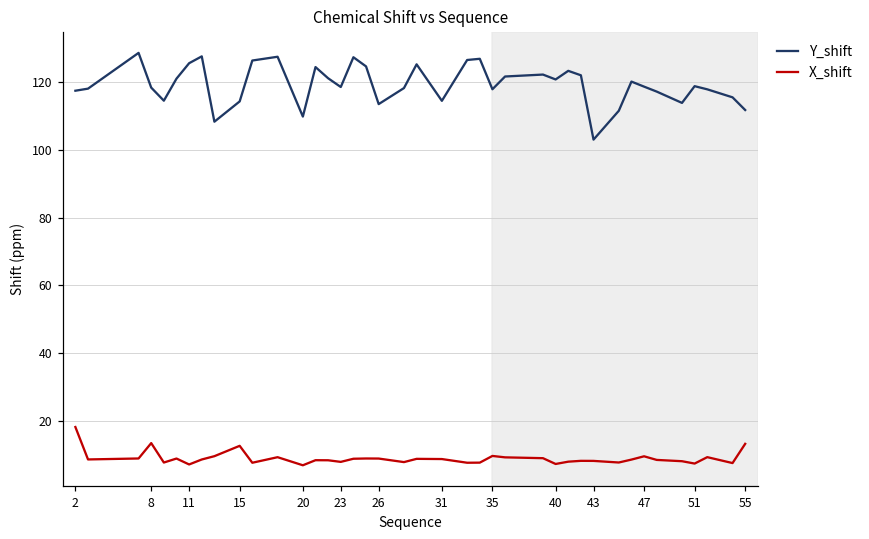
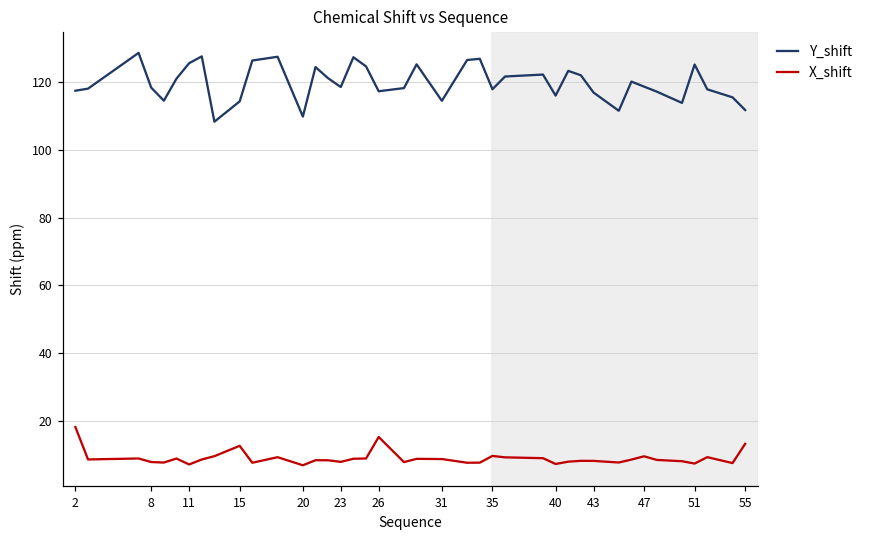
  {
    "Y_shift": {
      "2": 117,
      "8": 118,
      "11": 126,
      "15": 114,
      "20": 110,
      "23": 119,
-     "26": 114,
+     "26": 117,
      "31": 114,
      "35": 118,
-     "40": 121,
-     "43": 103,
+     "40": 116,
+     "43": 117,
      "47": 119,
-     "51": 119,
+     "51": 125,
      "55": 112
    },
    "X_shift": {
      "2": 18,
-     "8": 13,
+     "8": 8,
      "11": 7,
      "15": 13,
      "20": 7,
      "23": 8,
-     "26": 9,
+     "26": 15,
      "31": 9,
      "35": 10,
      "40": 7,
      "43": 8,
      "47": 10,
      "51": 7,
      "55": 13
    }
  }
